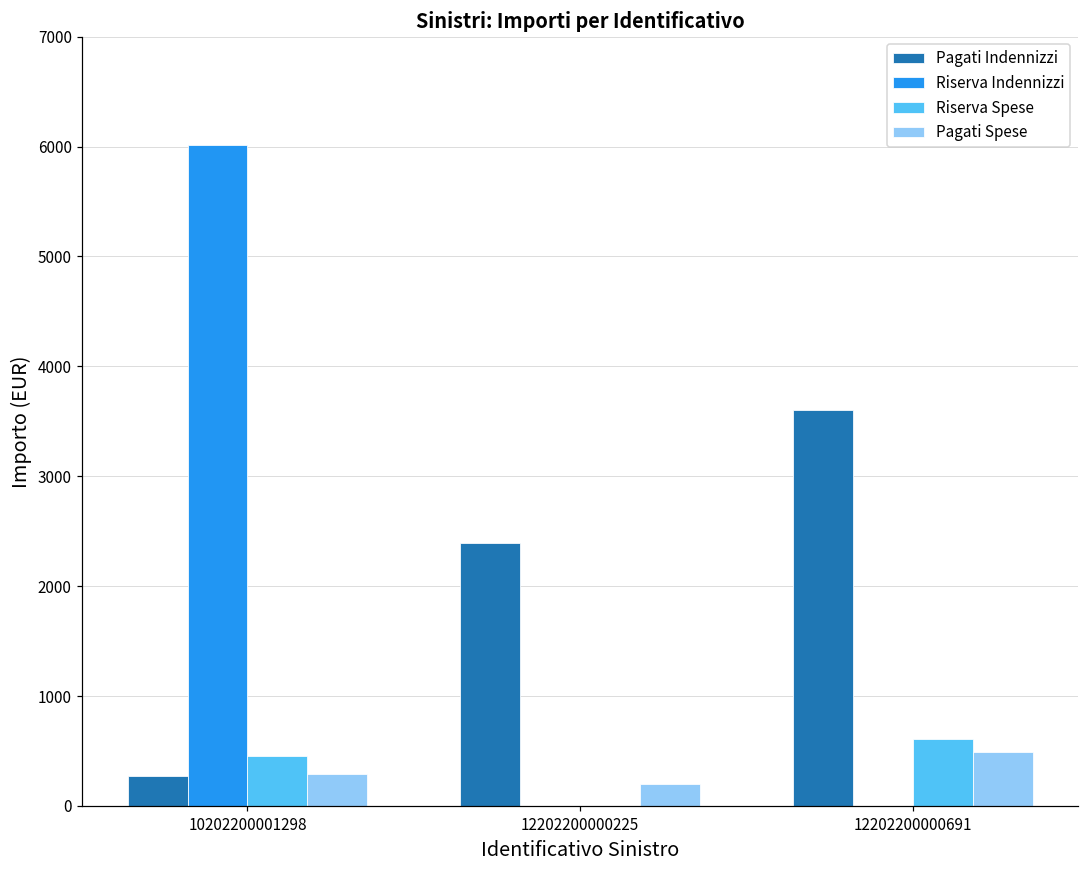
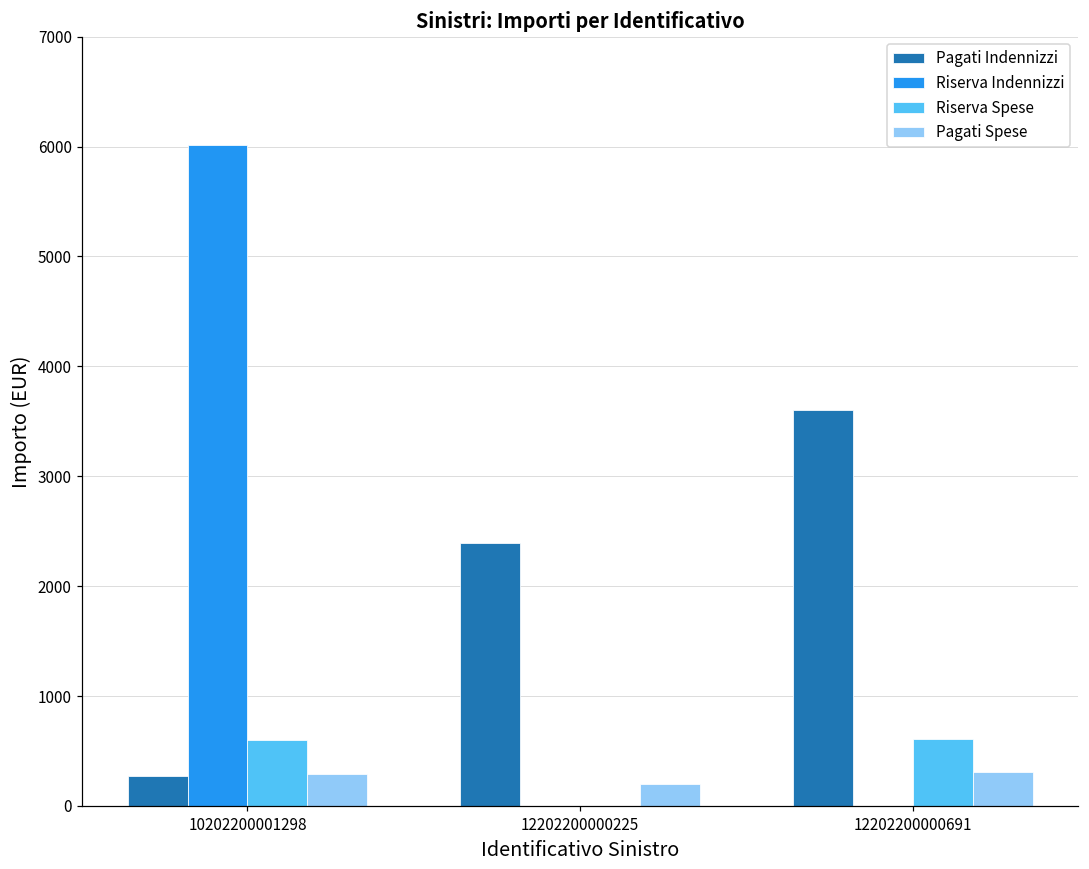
  {
    "Pagati Indennizzi": {
      "10202200001298": 300,
      "12202200000225": 2400,
      "12202200000691": 3600
    },
    "Riserva Indennizzi": {
      "10202200001298": 6000,
      "12202200000225": 0,
      "12202200000691": 0
    },
    "Riserva Spese": {
-     "10202200001298": 500,
+     "10202200001298": 600,
      "12202200000225": 0,
      "12202200000691": 600
    },
    "Pagati Spese": {
      "10202200001298": 300,
      "12202200000225": 200,
-     "12202200000691": 500
+     "12202200000691": 300
    }
  }
